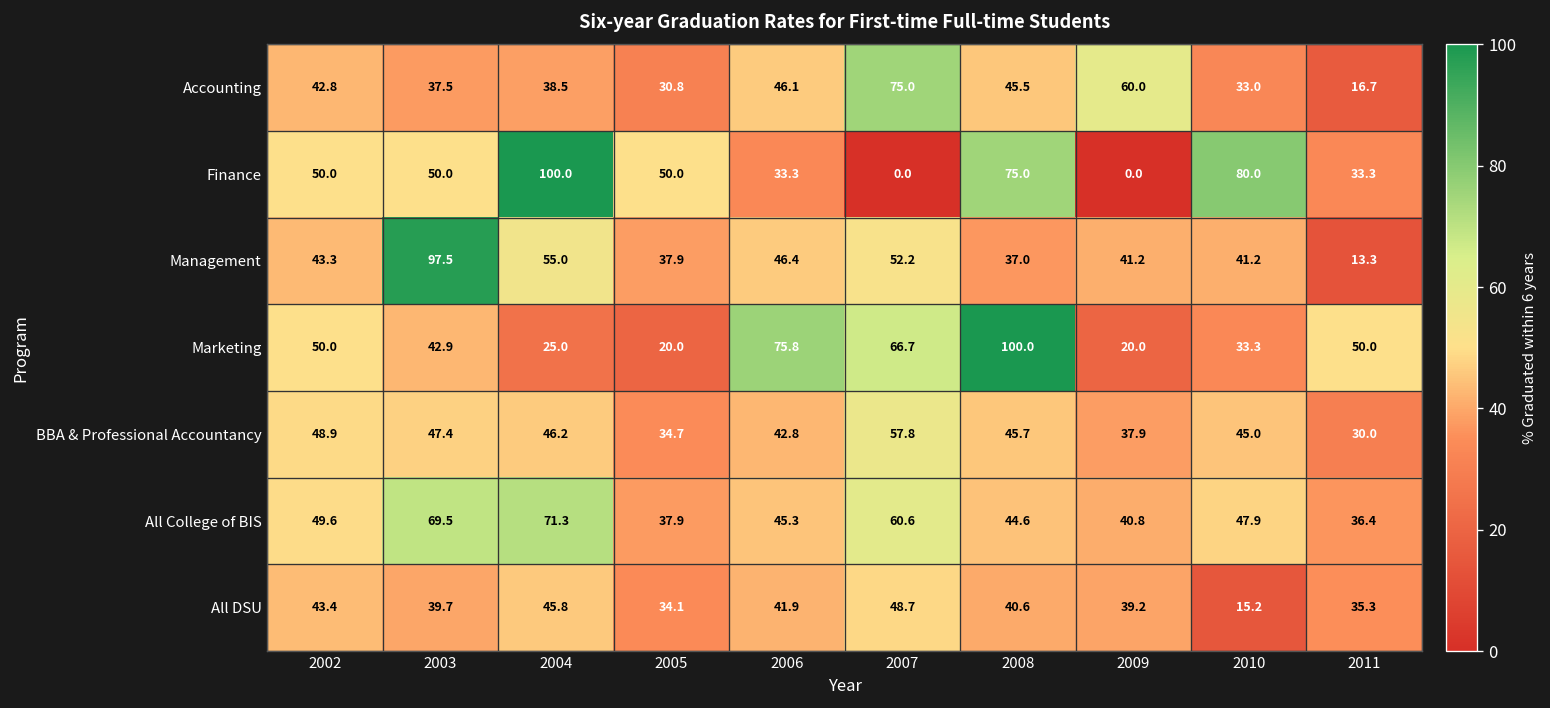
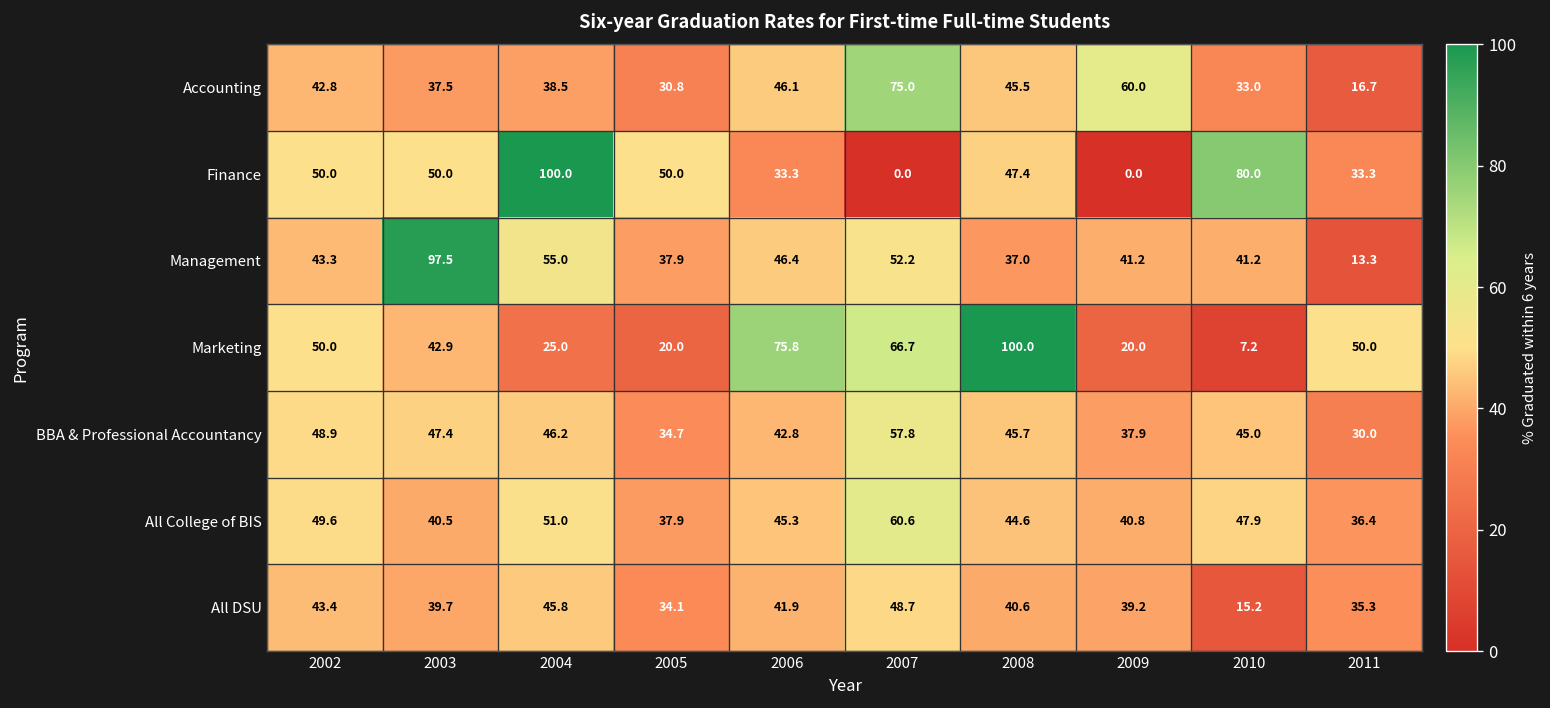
  {
    "Accounting": {
      "2002": 42.8,
      "2003": 37.5,
      "2004": 38.5,
      "2005": 30.8,
      "2006": 46.1,
      "2007": 75.0,
      "2008": 45.5,
      "2009": 60.0,
      "2010": 33.0,
      "2011": 16.7
    },
    "Finance": {
      "2002": 50.0,
      "2003": 50.0,
      "2004": 100.0,
      "2005": 50.0,
      "2006": 33.3,
      "2007": 0.0,
-     "2008": 75.0,
+     "2008": 47.4,
      "2009": 0.0,
      "2010": 80.0,
      "2011": 33.3
    },
    "Management": {
      "2002": 43.3,
      "2003": 97.5,
      "2004": 55.0,
      "2005": 37.9,
      "2006": 46.4,
      "2007": 52.2,
      "2008": 37.0,
      "2009": 41.2,
      "2010": 41.2,
      "2011": 13.3
    },
    "Marketing": {
      "2002": 50.0,
      "2003": 42.9,
      "2004": 25.0,
      "2005": 20.0,
      "2006": 75.8,
      "2007": 66.7,
      "2008": 100.0,
      "2009": 20.0,
-     "2010": 33.3,
+     "2010": 7.2,
      "2011": 50.0
    },
    "BBA & Professional Accountancy": {
      "2002": 48.9,
      "2003": 47.4,
      "2004": 46.2,
      "2005": 34.7,
      "2006": 42.8,
      "2007": 57.8,
      "2008": 45.7,
      "2009": 37.9,
      "2010": 45.0,
      "2011": 30.0
    },
    "All College of BIS": {
      "2002": 49.6,
-     "2003": 69.5,
-     "2004": 71.3,
+     "2003": 40.5,
+     "2004": 51.0,
      "2005": 37.9,
      "2006": 45.3,
      "2007": 60.6,
      "2008": 44.6,
      "2009": 40.8,
      "2010": 47.9,
      "2011": 36.4
    },
    "All DSU": {
      "2002": 43.4,
      "2003": 39.7,
      "2004": 45.8,
      "2005": 34.1,
      "2006": 41.9,
      "2007": 48.7,
      "2008": 40.6,
      "2009": 39.2,
      "2010": 15.2,
      "2011": 35.3
    }
  }
